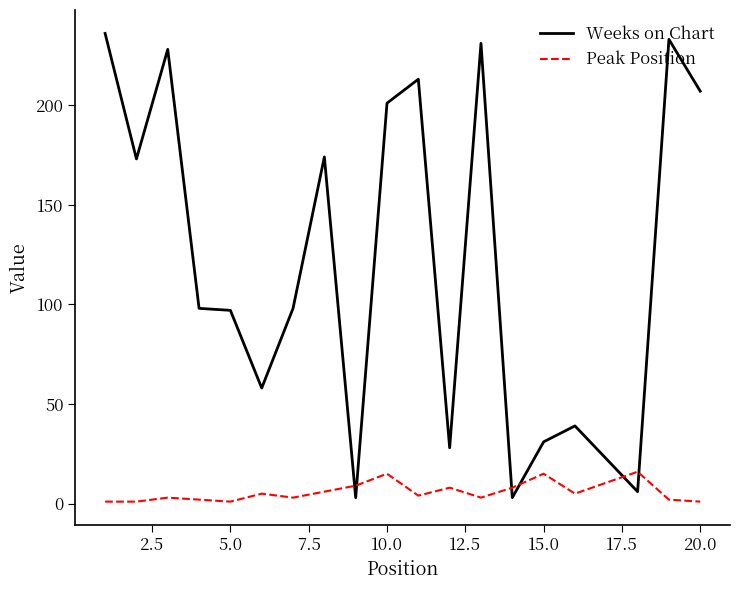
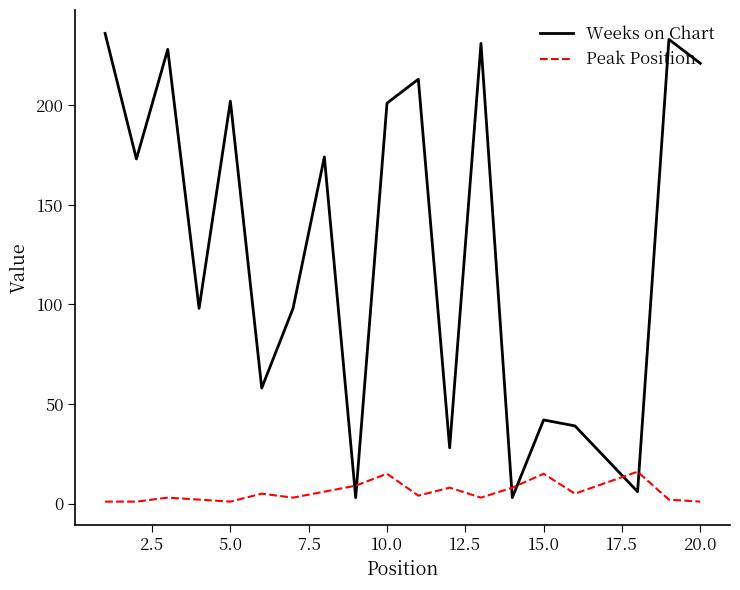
  {
    "Weeks on Chart": {
-     "5.0": 97,
+     "5.0": 202,
      "10.0": 201,
-     "15.0": 31,
-     "20.0": 207
+     "15.0": 42,
+     "20.0": 221
    },
    "Peak Position": {
      "5.0": 1,
      "10.0": 15,
      "15.0": 15,
      "20.0": 1
    }
  }
